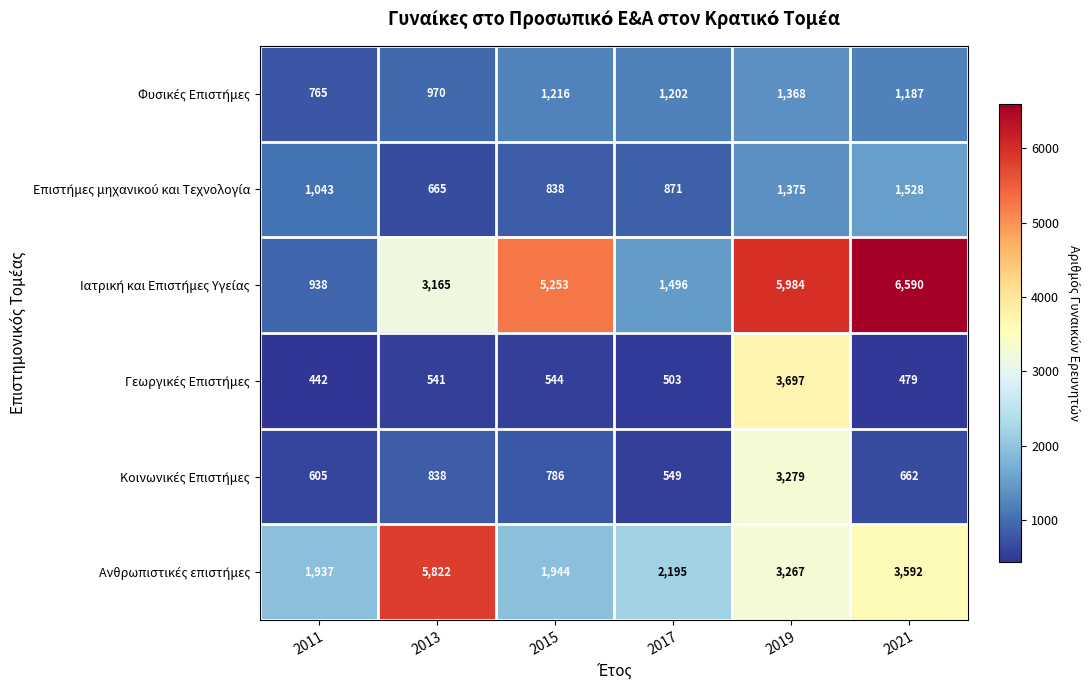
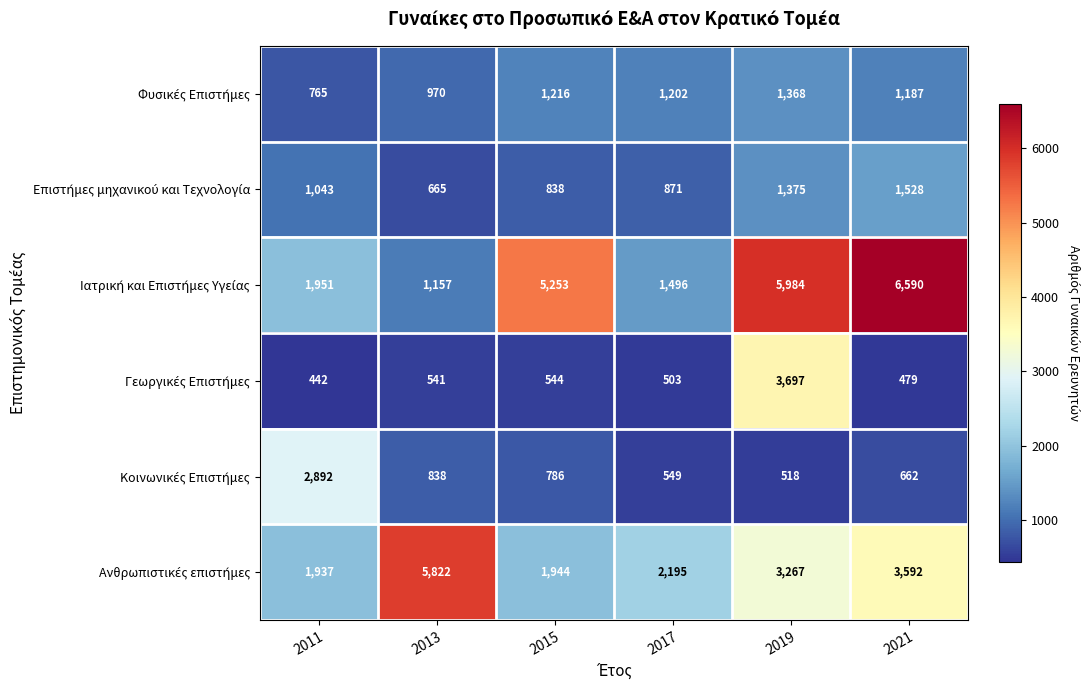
  {
    "Φυσικές Επιστήμες": {
      "2011": "765",
      "2013": "970",
      "2015": "1,216",
      "2017": "1,202",
      "2019": "1,368",
      "2021": "1,187"
    },
    "Επιστήμες μηχανικού και Τεχνολογία": {
      "2011": "1,043",
      "2013": "665",
      "2015": "838",
      "2017": "871",
      "2019": "1,375",
      "2021": "1,528"
    },
    "Ιατρική και Επιστήμες Υγείας": {
-     "2011": "938",
-     "2013": "3,165",
+     "2011": "1,951",
+     "2013": "1,157",
      "2015": "5,253",
      "2017": "1,496",
      "2019": "5,984",
      "2021": "6,590"
    },
    "Γεωργικές Επιστήμες": {
      "2011": "442",
      "2013": "541",
      "2015": "544",
      "2017": "503",
      "2019": "3,697",
      "2021": "479"
    },
    "Κοινωνικές Επιστήμες": {
-     "2011": "605",
+     "2011": "2,892",
      "2013": "838",
      "2015": "786",
      "2017": "549",
-     "2019": "3,279",
+     "2019": "518",
      "2021": "662"
    },
    "Ανθρωπιστικές επιστήμες": {
      "2011": "1,937",
      "2013": "5,822",
      "2015": "1,944",
      "2017": "2,195",
      "2019": "3,267",
      "2021": "3,592"
    }
  }
